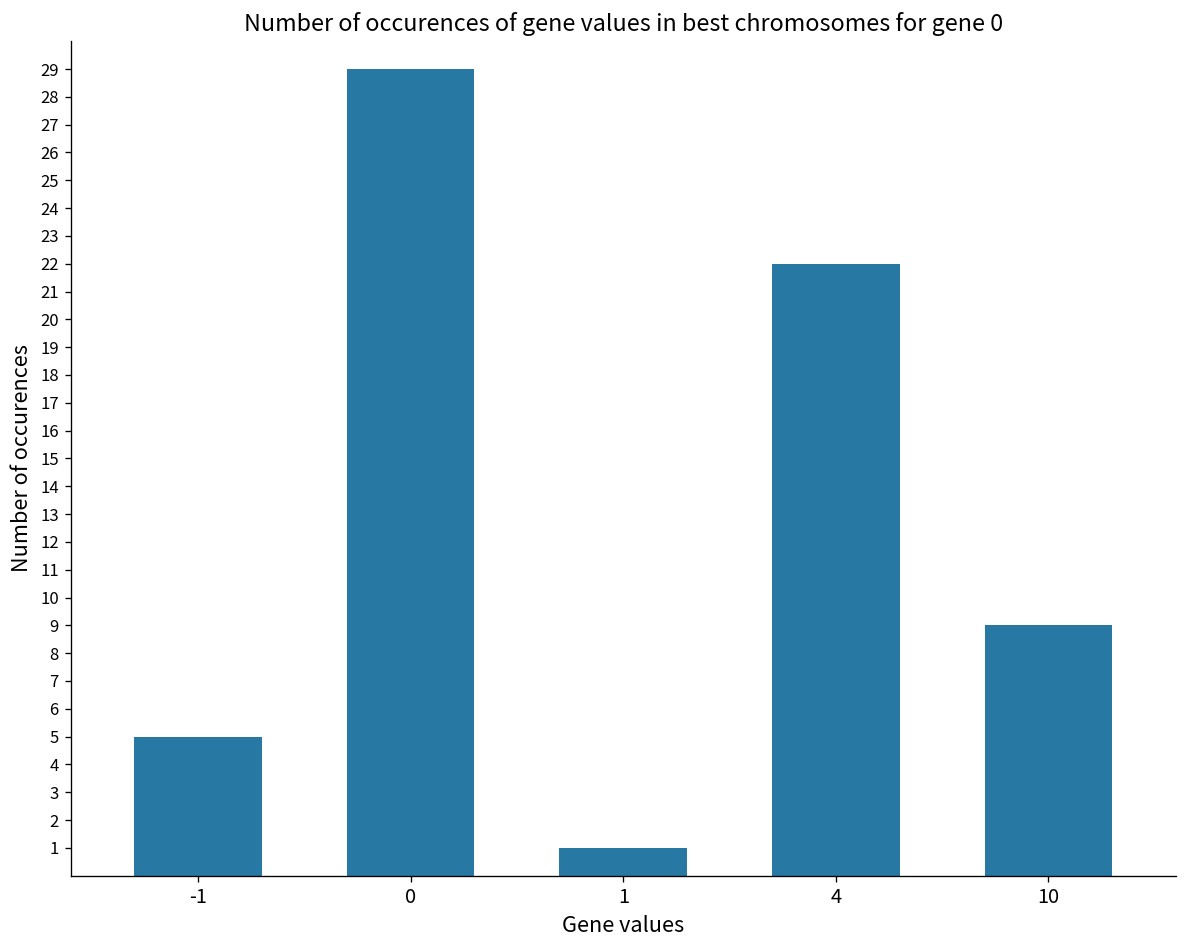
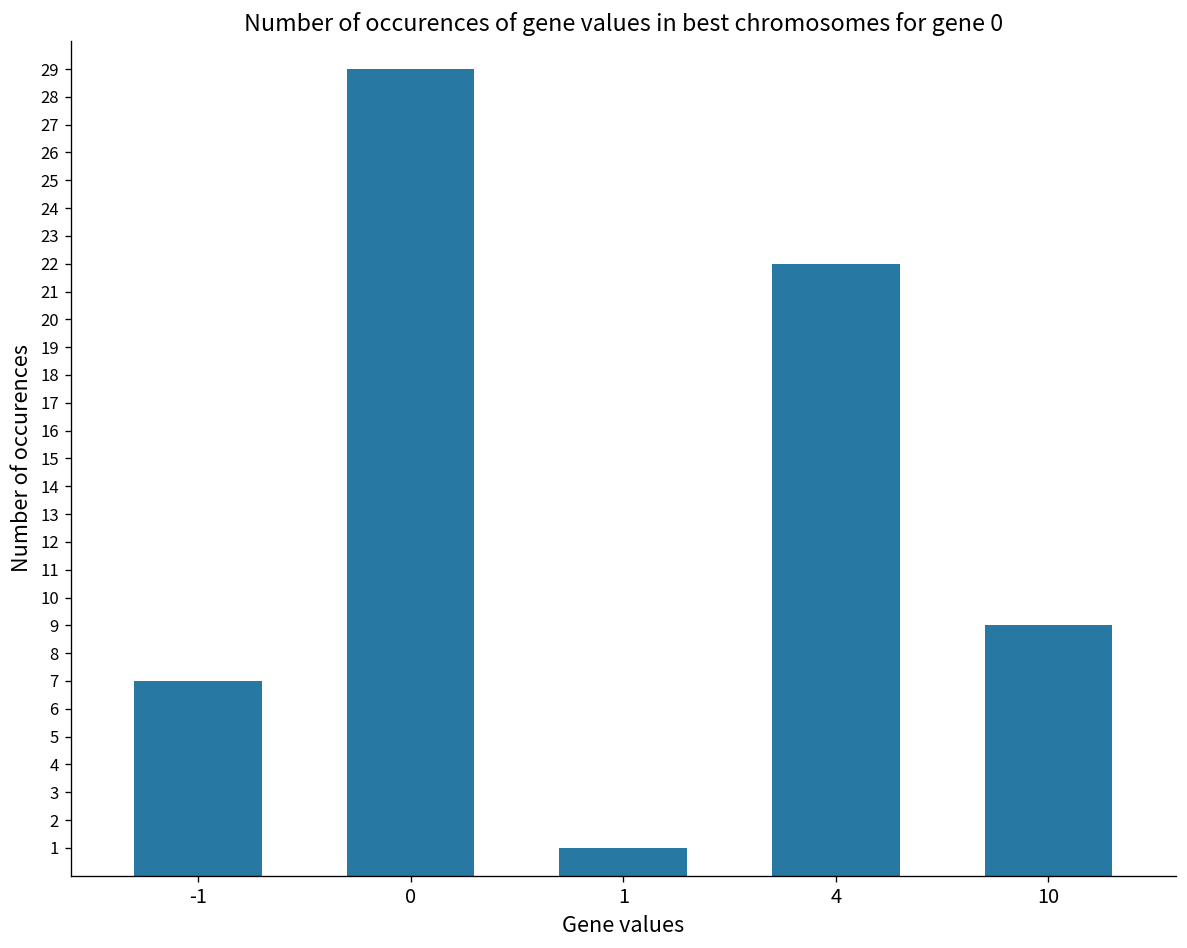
  {
-   "-1": 5,
+   "-1": 7,
    "0": 29,
    "1": 1,
    "4": 22,
    "10": 9
  }
